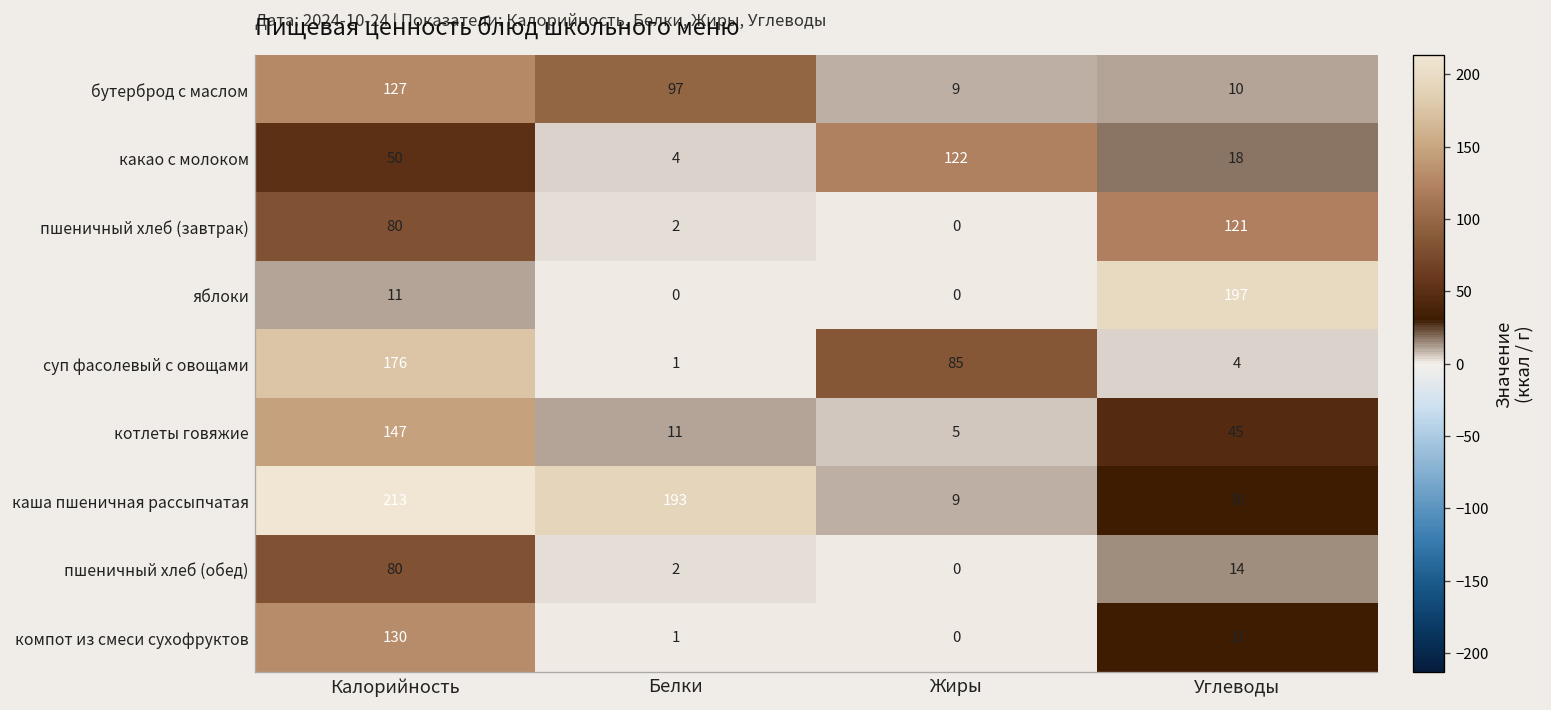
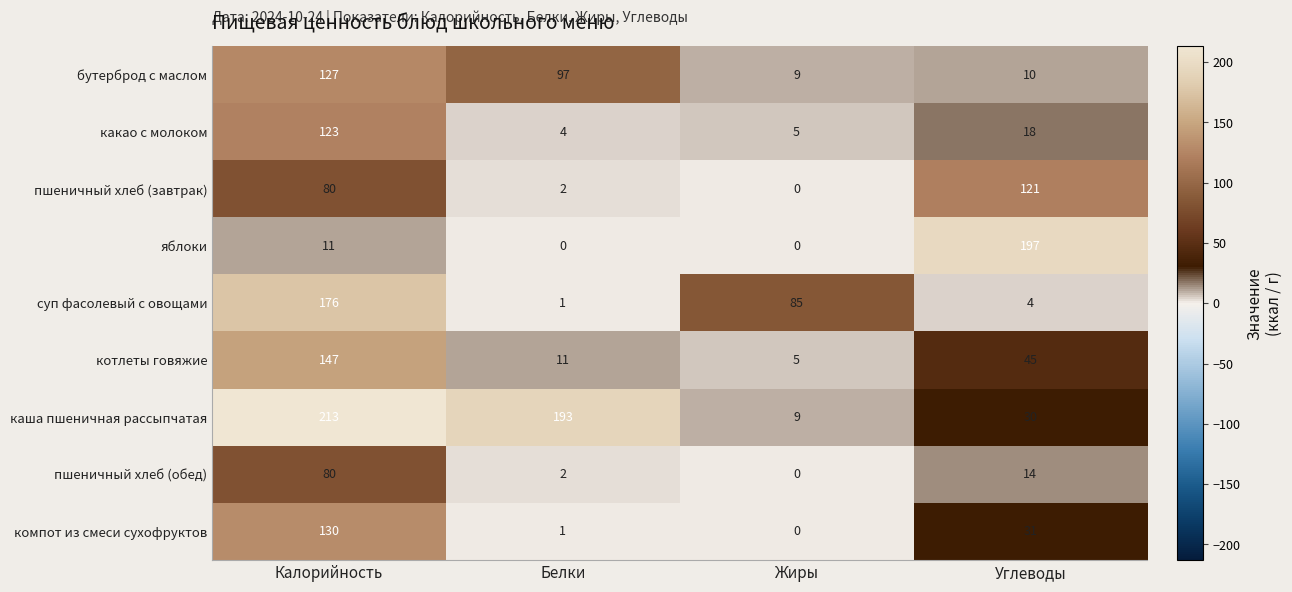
  {
    "бутерброд с маслом": {
      "Калорийность": 127,
      "Белки": 97,
      "Жиры": 9,
      "Углеводы": 10
    },
    "какао с молоком": {
-     "Калорийность": 50,
+     "Калорийность": 123,
      "Белки": 4,
-     "Жиры": 122,
+     "Жиры": 5,
      "Углеводы": 18
    },
    "пшеничный хлеб (завтрак)": {
      "Калорийность": 80,
      "Белки": 2,
      "Жиры": 0,
      "Углеводы": 121
    },
    "яблоки": {
      "Калорийность": 11,
      "Белки": 0,
      "Жиры": 0,
      "Углеводы": 197
    },
    "суп фасолевый с овощами": {
      "Калорийность": 176,
      "Белки": 1,
      "Жиры": 85,
      "Углеводы": 4
    },
    "котлеты говяжие": {
      "Калорийность": 147,
      "Белки": 11,
      "Жиры": 5,
      "Углеводы": 45
    },
    "каша пшеничная рассыпчатая": {
      "Белки": 193,
      "Жиры": 9
    },
    "пшеничный хлеб (обед)": {
      "Калорийность": 80,
      "Белки": 2,
      "Жиры": 0,
      "Углеводы": 14
    },
    "компот из смеси сухофруктов": {
      "Калорийность": 130,
      "Белки": 1,
      "Жиры": 0
    }
  }
